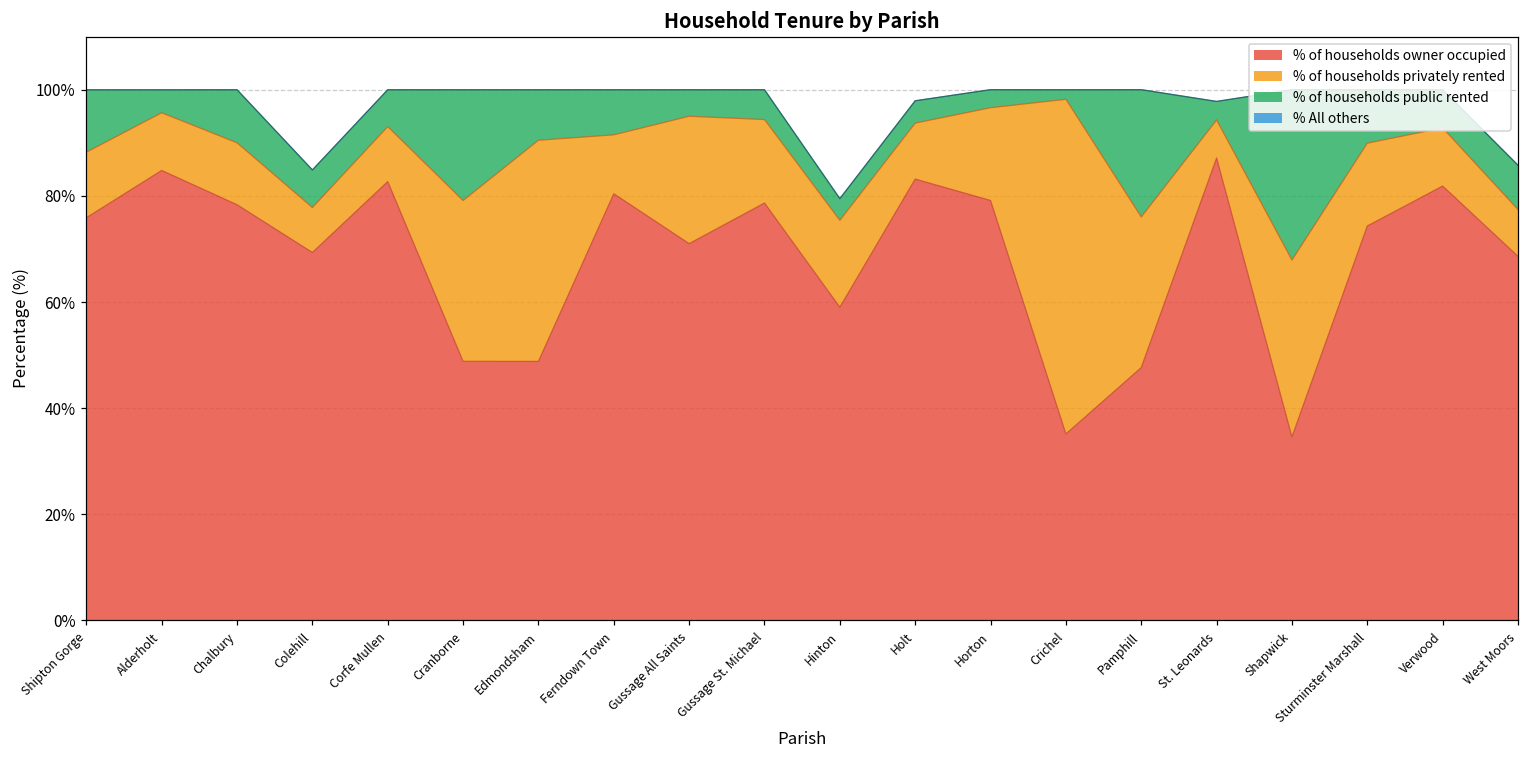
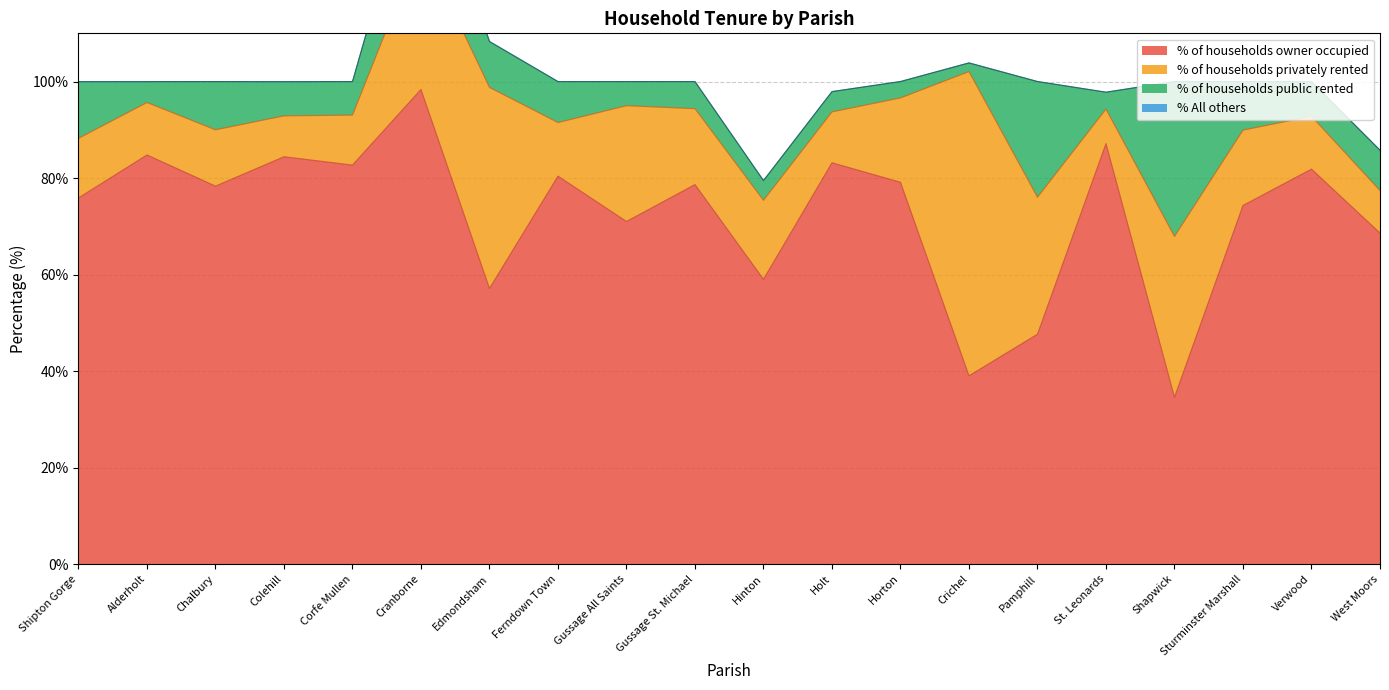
  {
    "% of households owner occupied": {
      "Shipton Gorge": "76%",
      "Alderholt": "85%",
      "Chalbury": "78%",
-     "Colehill": "69%",
+     "Colehill": "84%",
      "Corfe Mullen": "83%",
-     "Cranborne": "49%",
-     "Edmondsham": "49%",
+     "Cranborne": "98%",
+     "Edmondsham": "57%",
      "Ferndown Town": "80%",
      "Gussage All Saints": "71%",
      "Gussage St. Michael": "79%",
      "Hinton": "59%",
      "Holt": "83%",
      "Horton": "79%",
-     "Crichel": "35%",
+     "Crichel": "39%",
      "Pamphill": "48%",
      "St. Leonards": "87%",
      "Shapwick": "35%",
      "Sturminster Marshall": "74%",
      "Verwood": "82%",
      "West Moors": "69%"
    },
    "% of households privately rented": {
      "Shipton Gorge": "12%",
      "Alderholt": "11%",
      "Chalbury": "12%",
      "Colehill": "8%",
      "Corfe Mullen": "10%",
      "Edmondsham": "42%",
      "Ferndown Town": "11%",
      "Gussage All Saints": "24%",
      "Gussage St. Michael": "16%",
      "Hinton": "16%",
      "Holt": "11%",
      "Horton": "17%",
      "Crichel": "63%",
      "Pamphill": "28%",
      "St. Leonards": "7%",
      "Shapwick": "33%",
      "Sturminster Marshall": "16%",
      "West Moors": "9%"
    }
  }
